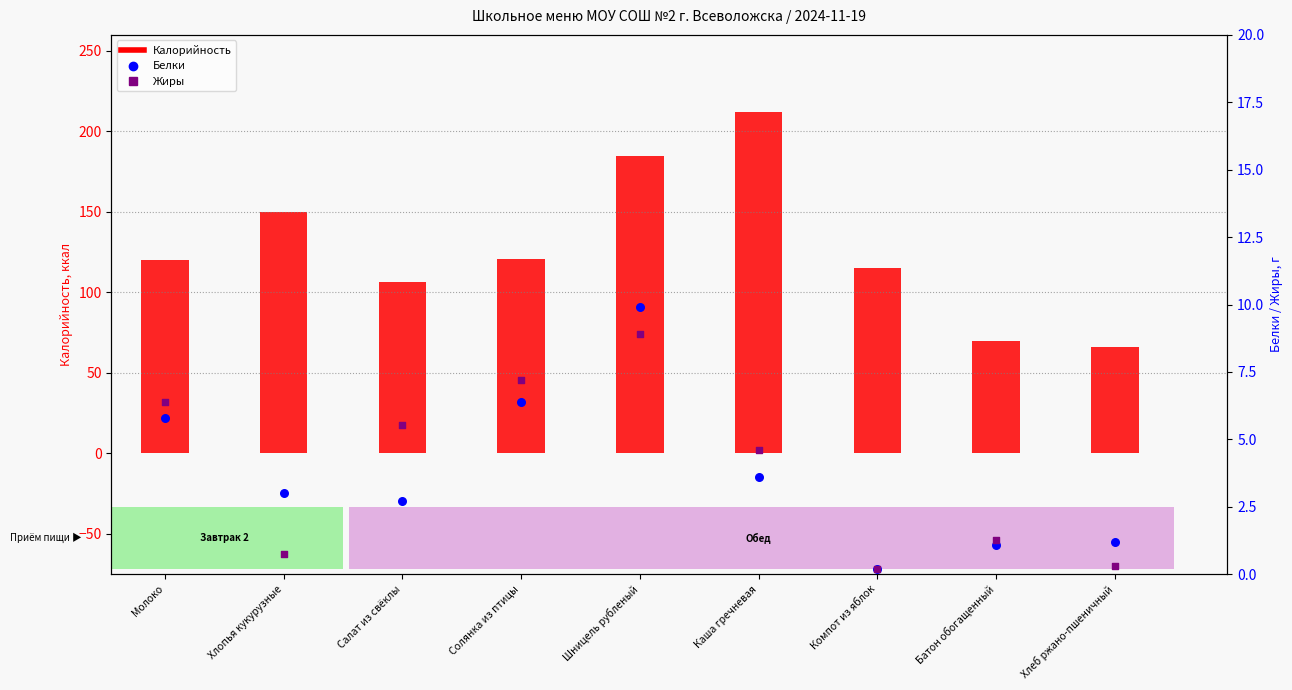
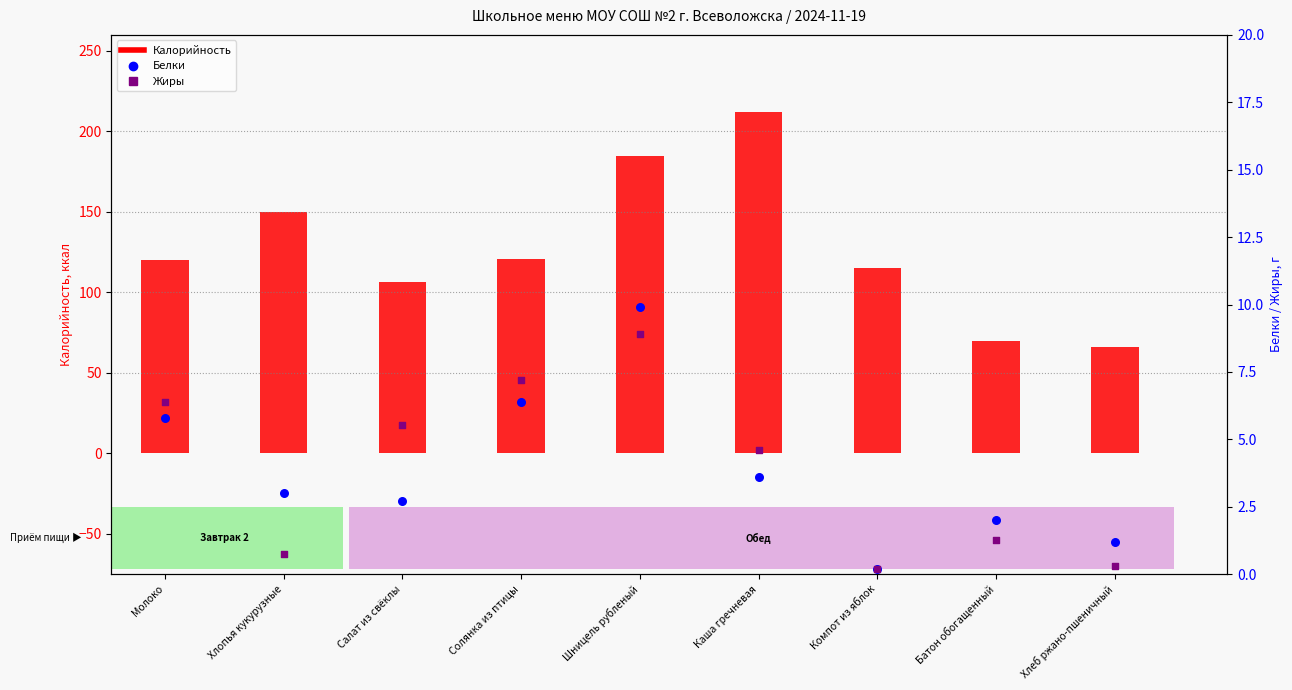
  {
    "Калорийность": {
      "Молоко": 120,
      "Хлопья кукурузные": 150,
      "Салат из свёклы": 106,
      "Солянка из птицы": 120,
      "Шницель рубленый": 185,
      "Каша гречневая": 212,
      "Компот из яблок": 115,
      "Батон обогащенный": 70,
      "Хлеб ржано-пшеничный": 66
    },
    "Белки": {
-     "Батон обогащенный": 1.1
+     "Батон обогащенный": 2.0
    }
  }
